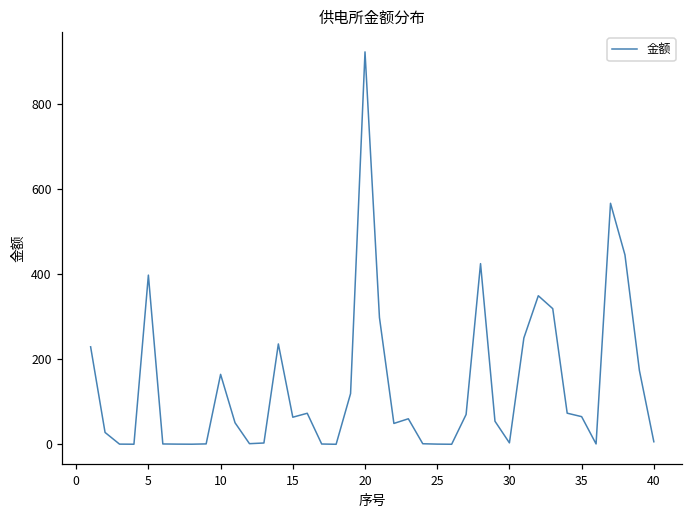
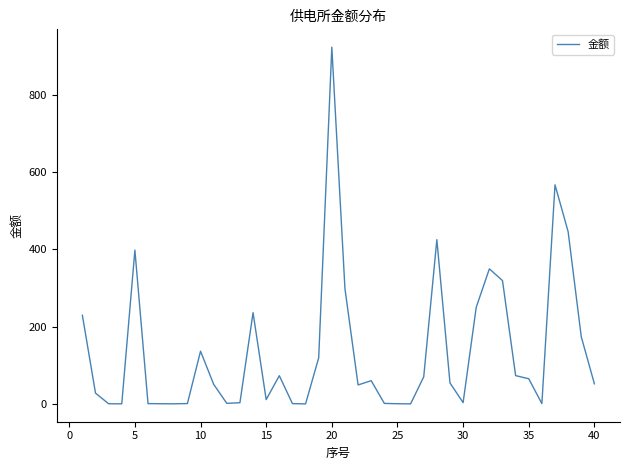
  {
    "5": 400,
-   "10": 160,
-   "15": 60,
+   "10": 140,
+   "15": 10,
    "20": 920,
    "25": 0,
    "30": 0,
    "35": 70,
-   "40": 10
+   "40": 50
  }
